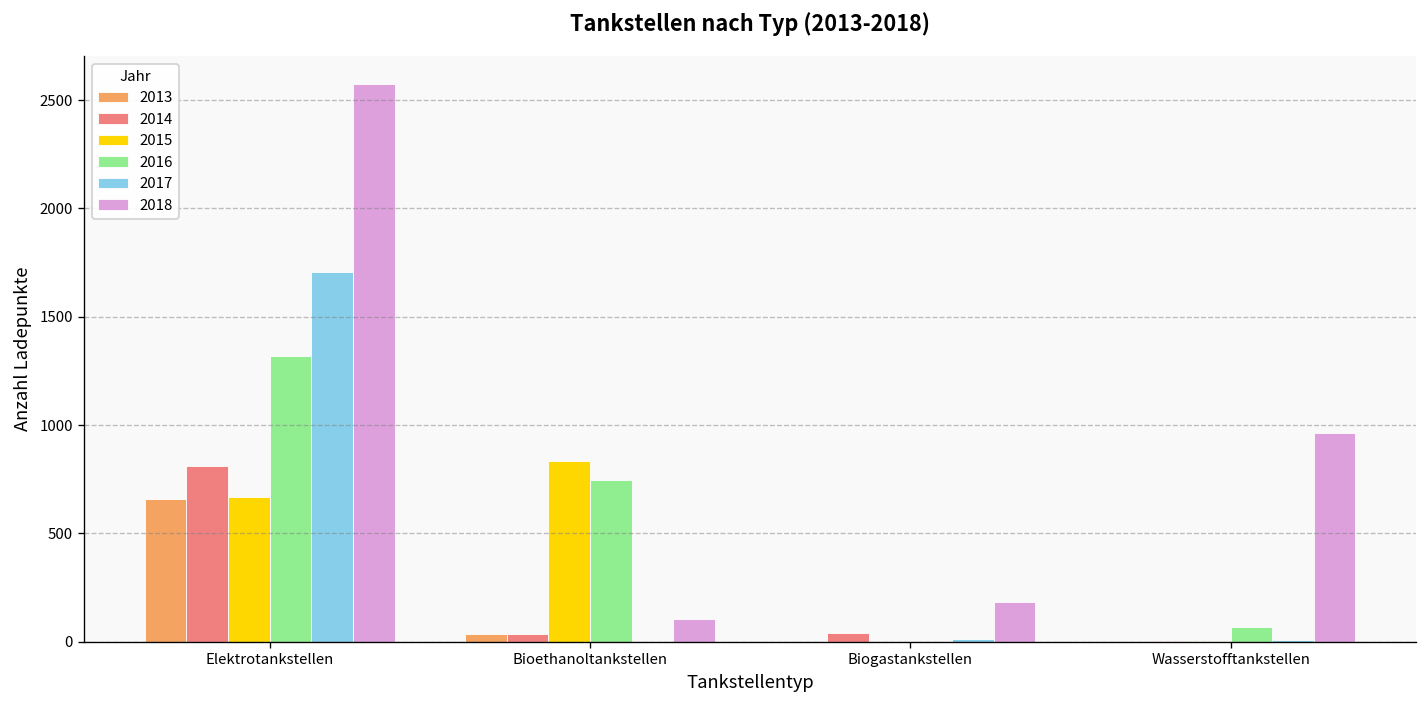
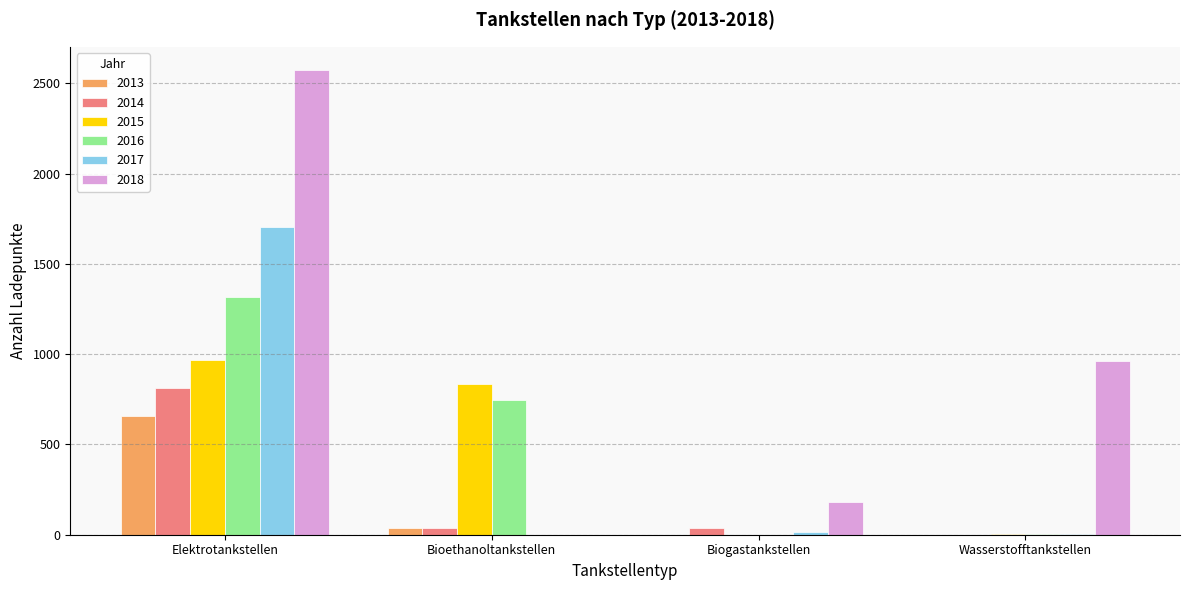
  {
    "2015": {
-     "Elektrotankstellen": 670,
+     "Elektrotankstellen": 970,
      "Bioethanoltankstellen": 840,
      "Biogastankstellen": 0
    },
    "2016": {
      "Elektrotankstellen": 1320,
      "Bioethanoltankstellen": 750,
      "Biogastankstellen": 0,
-     "Wasserstofftankstellen": 70
+     "Wasserstofftankstellen": 10
    },
    "2017": {
      "Elektrotankstellen": 1710,
      "Bioethanoltankstellen": 0,
      "Biogastankstellen": 10
    },
    "2018": {
      "Elektrotankstellen": 2570,
-     "Bioethanoltankstellen": 100,
+     "Bioethanoltankstellen": 0,
      "Biogastankstellen": 180,
      "Wasserstofftankstellen": 960
    }
  }
